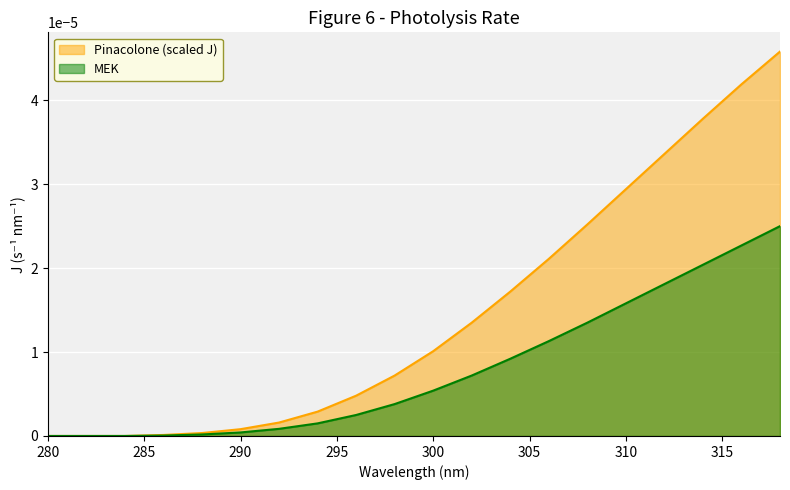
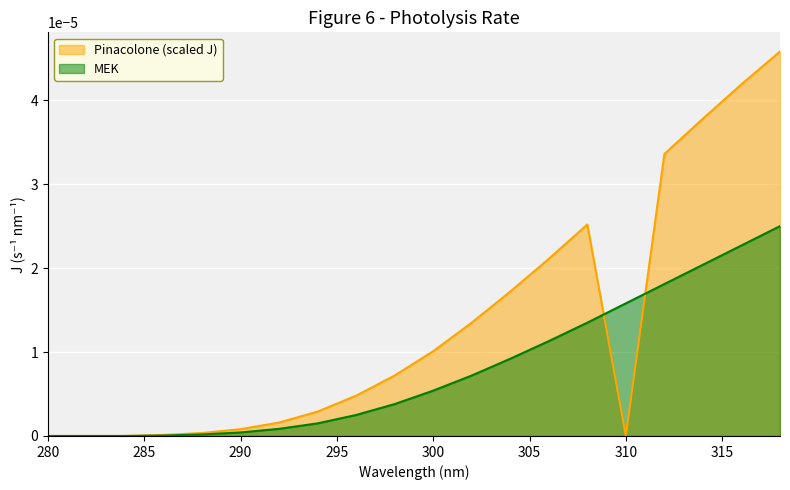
  {
    "Pinacolone (scaled J)": {
      "290": 0.000001,
      "300": 0.00001,
-     "310": 0.00003
+     "310": 0.00000
    },
    "MEK": {
      "290": 0.000000,
      "300": 0.000005,
      "310": 0.000016
    }
  }
